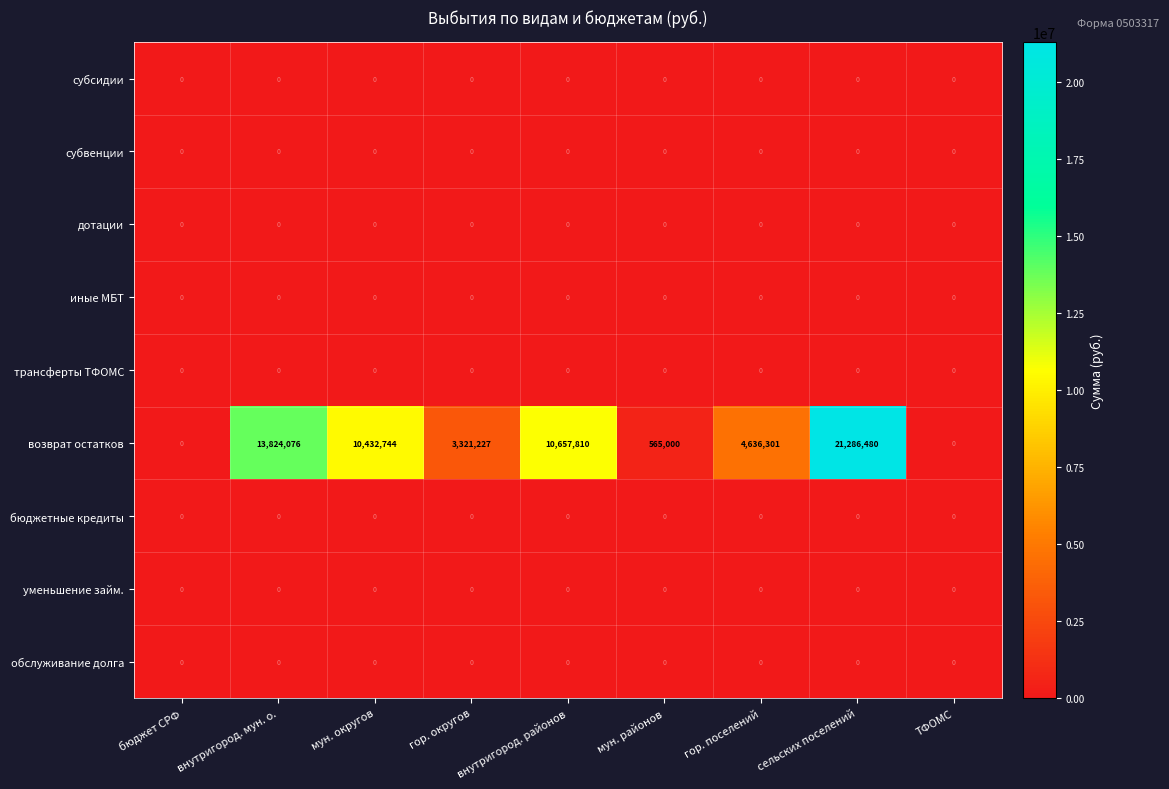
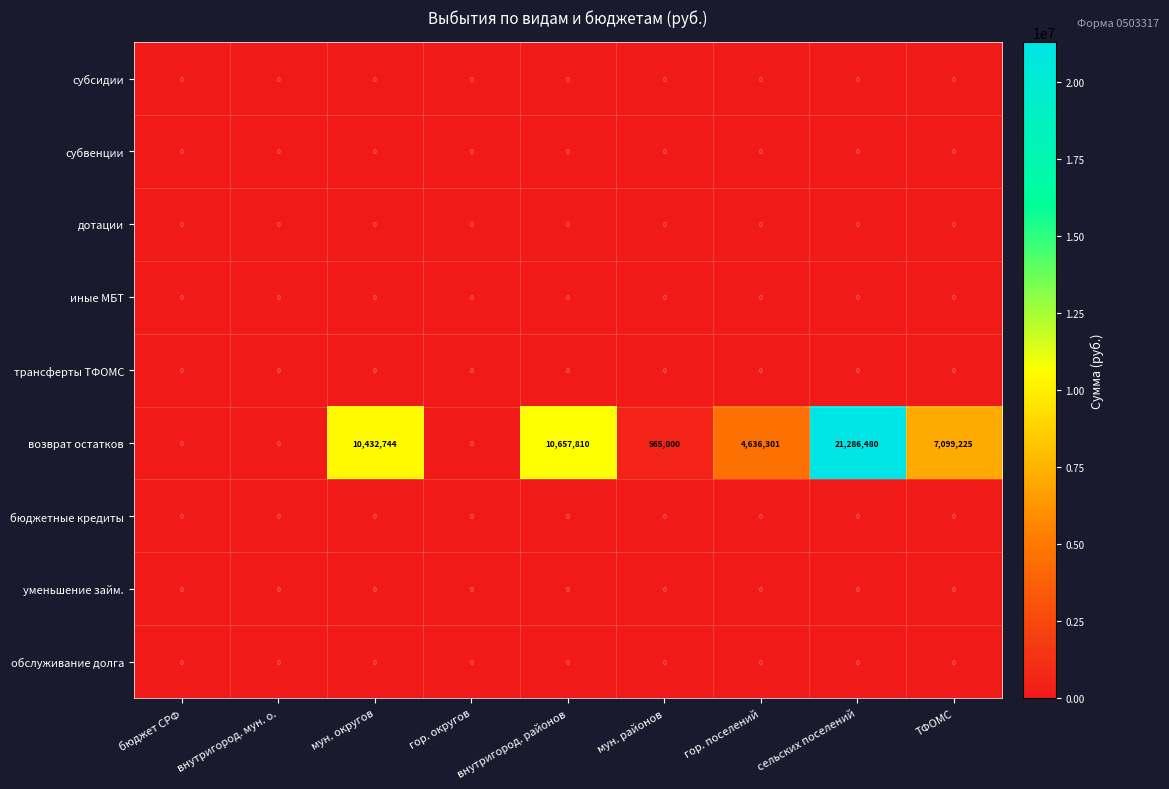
  {
    "субсидии": {
      "бюджет СРФ": "0",
      "внутригород. мун. о.": "0",
      "мун. округов": "0",
      "гор. округов": "0",
      "внутригород. районов": "0",
      "мун. районов": "0",
      "гор. поселений": "0",
      "сельских поселений": "0",
      "ТФОМС": "0"
    },
    "субвенции": {
      "бюджет СРФ": "0",
      "внутригород. мун. о.": "0",
      "мун. округов": "0",
      "гор. округов": "0",
      "внутригород. районов": "0",
      "мун. районов": "0",
      "гор. поселений": "0",
      "сельских поселений": "0",
      "ТФОМС": "0"
    },
    "дотации": {
      "бюджет СРФ": "0",
      "внутригород. мун. о.": "0",
      "мун. округов": "0",
      "гор. округов": "0",
      "внутригород. районов": "0",
      "мун. районов": "0",
      "гор. поселений": "0",
      "сельских поселений": "0",
      "ТФОМС": "0"
    },
    "иные МБТ": {
      "бюджет СРФ": "0",
      "внутригород. мун. о.": "0",
      "мун. округов": "0",
      "гор. округов": "0",
      "внутригород. районов": "0",
      "мун. районов": "0",
      "гор. поселений": "0",
      "сельских поселений": "0",
      "ТФОМС": "0"
    },
    "трансферты ТФОМС": {
      "бюджет СРФ": "0",
      "внутригород. мун. о.": "0",
      "мун. округов": "0",
      "гор. округов": "0",
      "внутригород. районов": "0",
      "мун. районов": "0",
      "гор. поселений": "0",
      "сельских поселений": "0",
      "ТФОМС": "0"
    },
    "возврат остатков": {
      "бюджет СРФ": "0",
-     "внутригород. мун. о.": "13,824,076",
+     "внутригород. мун. о.": "0",
      "мун. округов": "10,432,744",
-     "гор. округов": "3,321,227",
+     "гор. округов": "0",
      "внутригород. районов": "10,657,810",
      "мун. районов": "565,000",
      "гор. поселений": "4,636,301",
      "сельских поселений": "21,286,480",
-     "ТФОМС": "0"
+     "ТФОМС": "7,099,225"
    },
    "бюджетные кредиты": {
      "бюджет СРФ": "0",
      "внутригород. мун. о.": "0",
      "мун. округов": "0",
      "гор. округов": "0",
      "внутригород. районов": "0",
      "мун. районов": "0",
      "гор. поселений": "0",
      "сельских поселений": "0",
      "ТФОМС": "0"
    },
    "уменьшение займ.": {
      "бюджет СРФ": "0",
      "внутригород. мун. о.": "0",
      "мун. округов": "0",
      "гор. округов": "0",
      "внутригород. районов": "0",
      "мун. районов": "0",
      "гор. поселений": "0",
      "сельских поселений": "0",
      "ТФОМС": "0"
    },
    "обслуживание долга": {
      "бюджет СРФ": "0",
      "внутригород. мун. о.": "0",
      "мун. округов": "0",
      "гор. округов": "0",
      "внутригород. районов": "0",
      "мун. районов": "0",
      "гор. поселений": "0",
      "сельских поселений": "0",
      "ТФОМС": "0"
    }
  }
